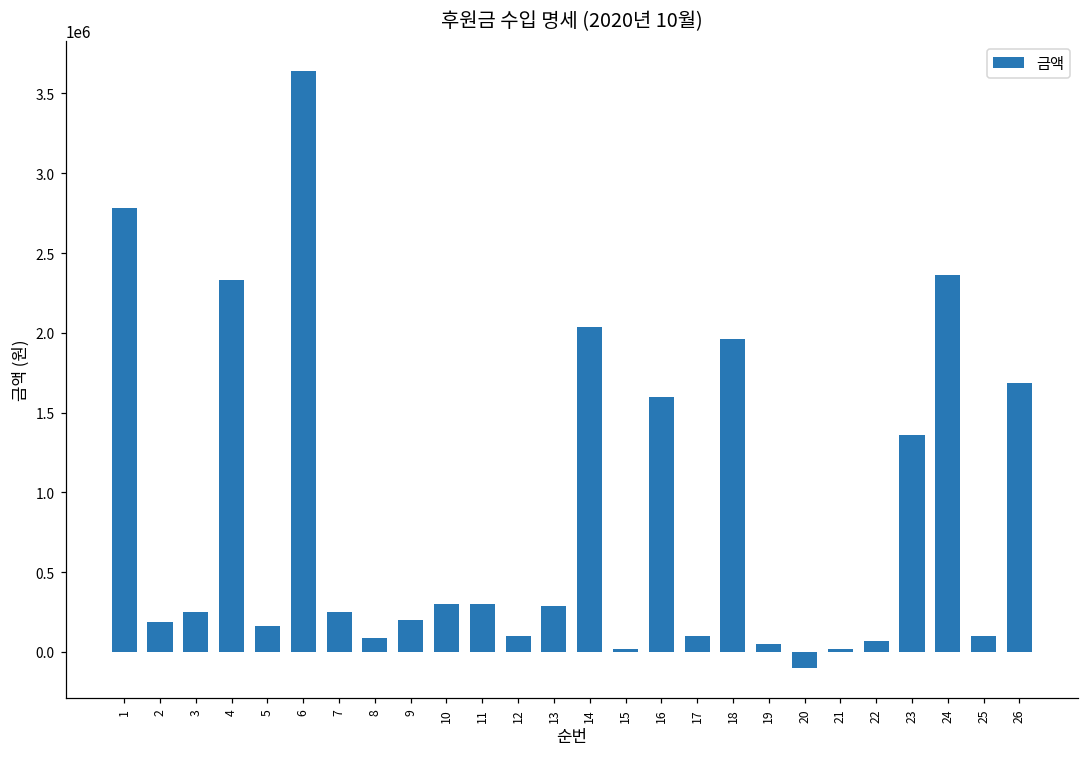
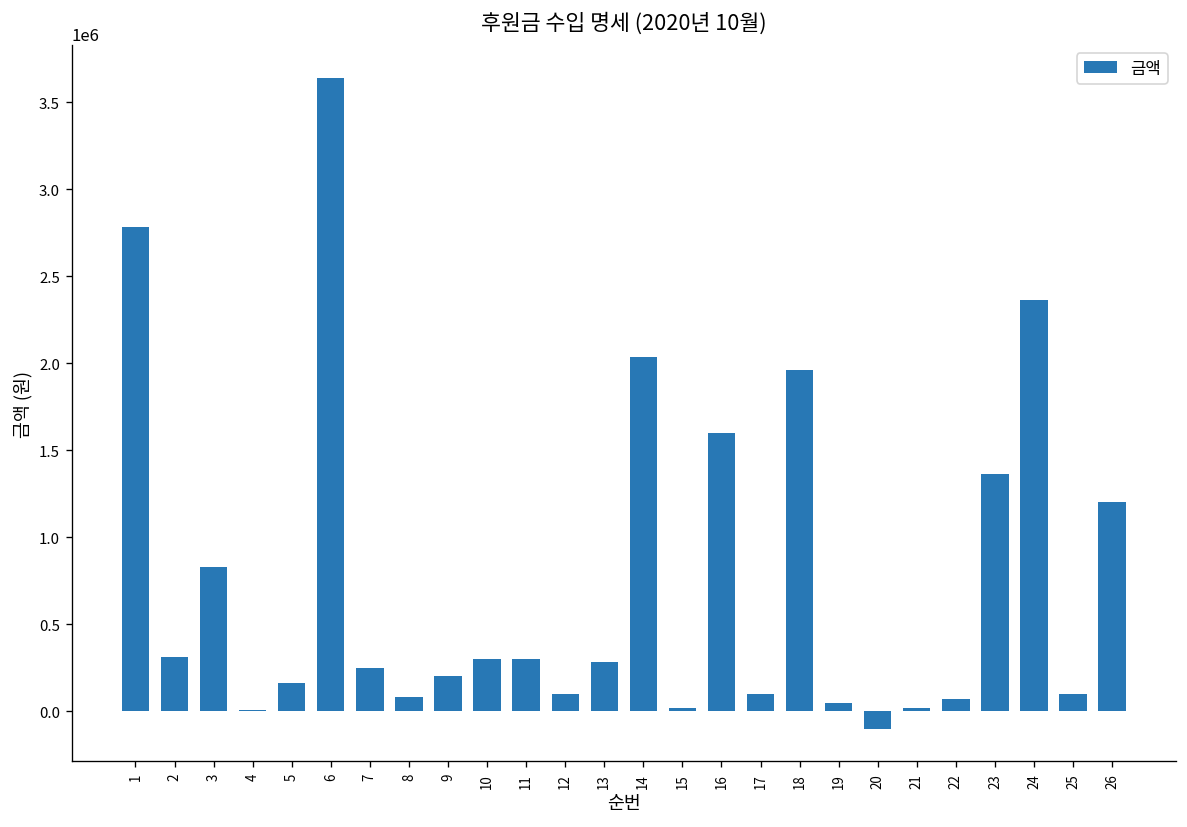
  {
    "1": 2780000,
-   "2": 190000,
-   "3": 250000,
-   "4": 2330000,
+   "2": 310000,
+   "3": 830000,
+   "4": 10000,
    "5": 160000,
    "6": 3640000,
    "7": 250000,
    "8": 90000,
    "9": 200000,
    "10": 300000,
    "11": 300000,
    "12": 100000,
    "13": 290000,
    "14": 2030000,
    "15": 20000,
    "16": 1600000,
    "17": 100000,
    "18": 1960000,
    "19": 50000,
    "20": -100000,
    "21": 20000,
    "22": 70000,
    "23": 1360000,
    "24": 2370000,
    "25": 100000,
-   "26": 1680000
+   "26": 1200000
  }
